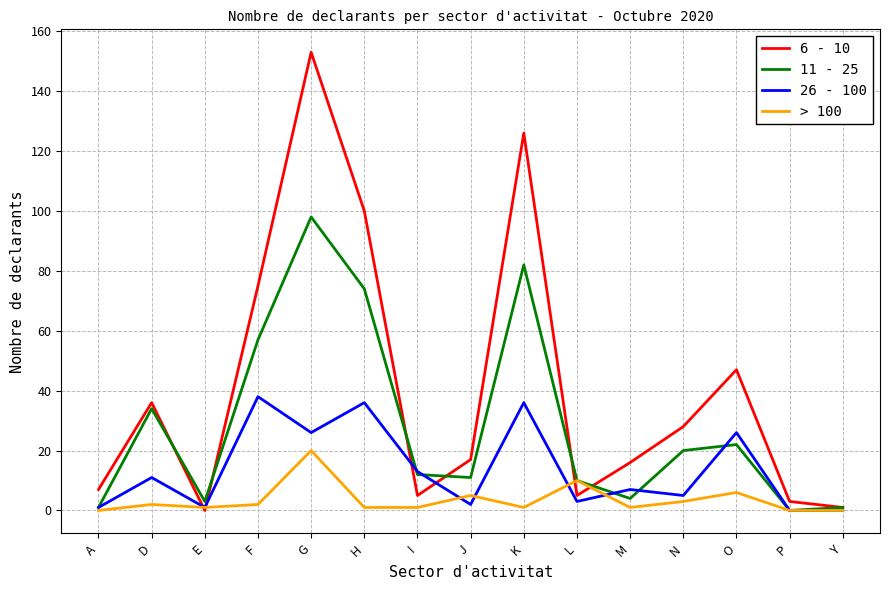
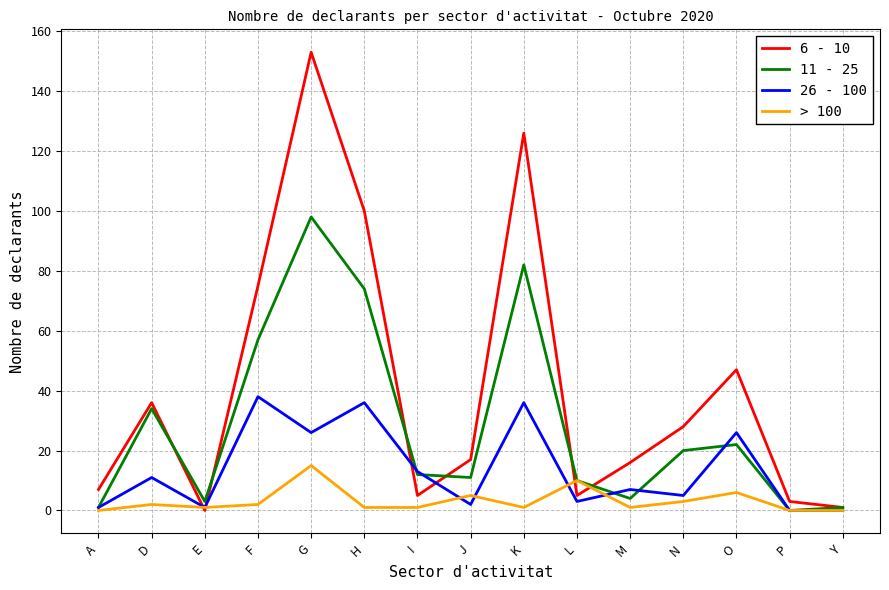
  {
    "6 - 10": {
      "A": 7,
      "D": 36,
      "E": 0,
      "F": 75,
      "G": 153,
      "H": 100,
      "I": 5,
      "J": 17,
      "K": 126,
      "L": 5,
      "M": 16,
      "N": 28,
      "O": 47,
      "P": 3
    },
    "11 - 25": {
      "D": 34,
      "E": 3,
      "F": 57,
      "G": 98,
      "H": 74,
      "I": 12,
      "J": 11,
      "K": 82,
      "M": 4,
      "N": 20,
      "O": 22
    },
    "26 - 100": {
      "D": 11,
      "F": 38,
      "G": 26,
      "H": 36,
      "I": 13,
      "J": 2,
      "K": 36,
      "L": 3,
      "M": 7,
      "N": 5,
      "O": 26
    },
    "> 100": {
      "A": 0,
      "D": 2,
      "F": 2,
-     "G": 20,
+     "G": 15,
      "H": 1,
      "I": 1,
      "J": 5,
      "K": 1,
      "M": 1,
      "N": 3,
      "O": 6
    }
  }
